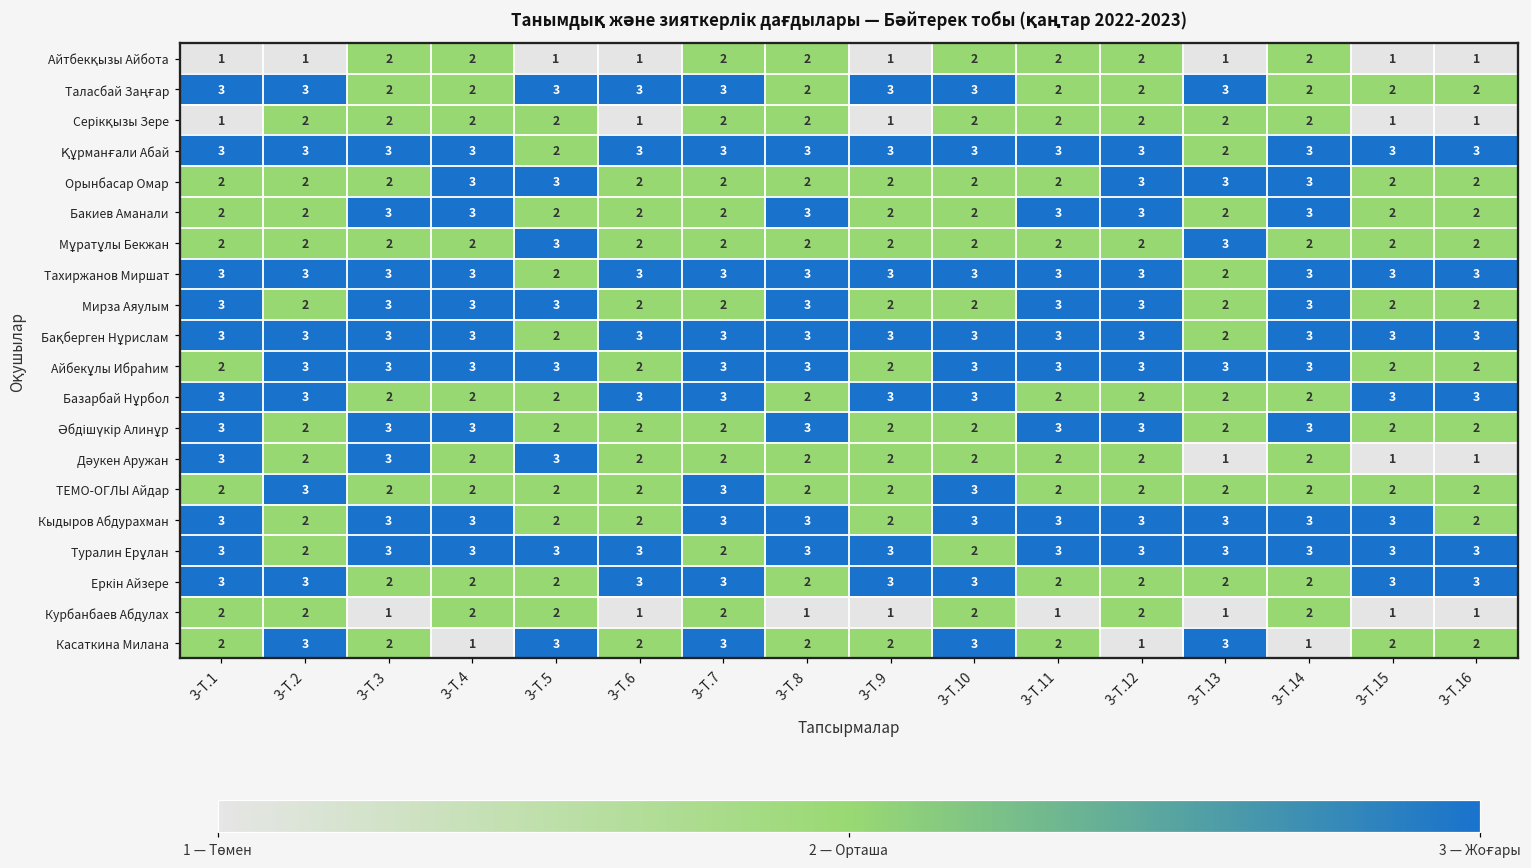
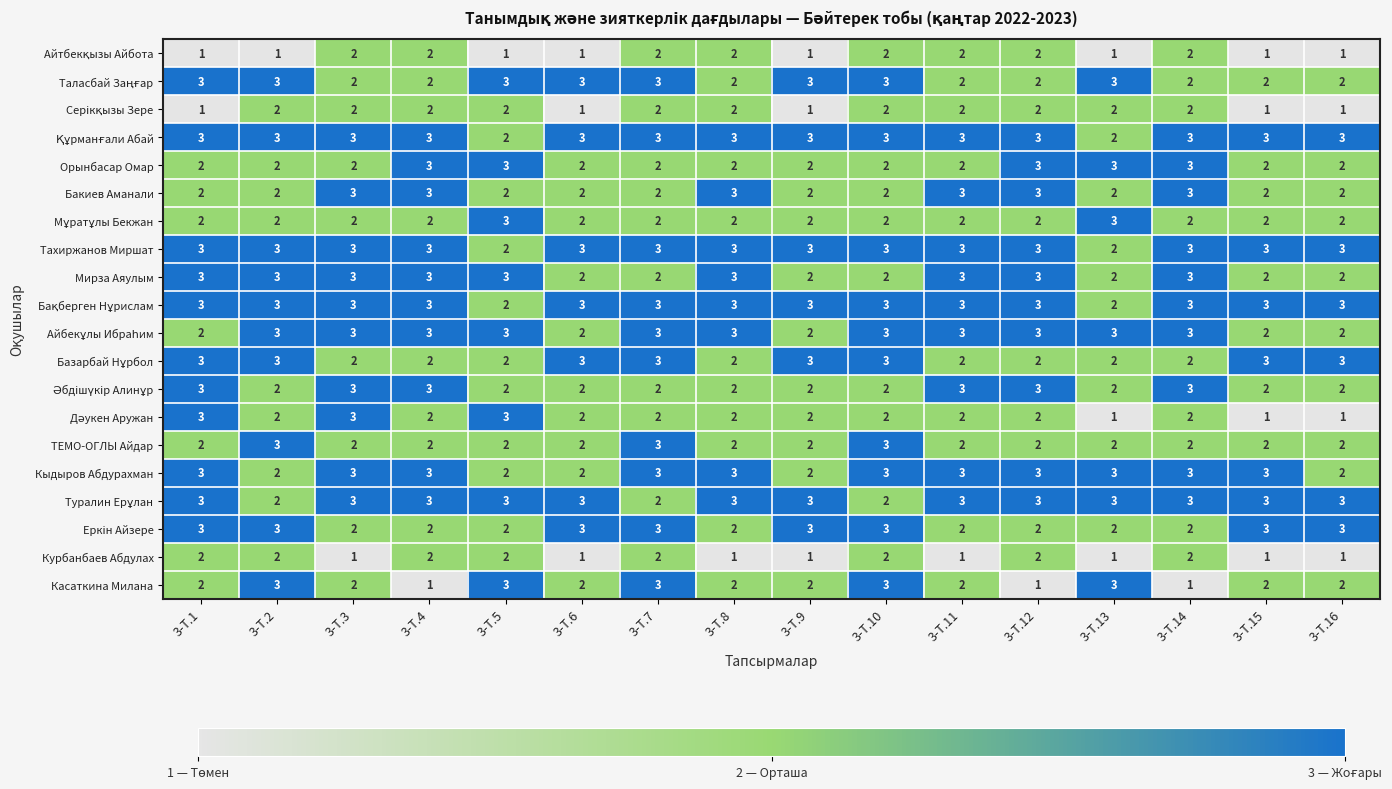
  {
    "Мирза Аяулым": {
      "3-Т.1": 3,
-     "3-Т.2": 2,
+     "3-Т.2": 3,
      "3-Т.3": 3,
      "3-Т.4": 3,
      "3-Т.5": 3,
      "3-Т.6": 2,
      "3-Т.7": 2,
      "3-Т.8": 3,
      "3-Т.9": 2,
      "3-Т.10": 2,
      "3-Т.11": 3,
      "3-Т.12": 3,
      "3-Т.13": 2,
      "3-Т.14": 3,
      "3-Т.15": 2,
      "3-Т.16": 2
    },
    "Әбдішүкір Алинұр": {
      "3-Т.1": 3,
      "3-Т.2": 2,
      "3-Т.3": 3,
      "3-Т.4": 3,
      "3-Т.5": 2,
      "3-Т.6": 2,
      "3-Т.7": 2,
-     "3-Т.8": 3,
+     "3-Т.8": 2,
      "3-Т.9": 2,
      "3-Т.10": 2,
      "3-Т.11": 3,
      "3-Т.12": 3,
      "3-Т.13": 2,
      "3-Т.14": 3,
      "3-Т.15": 2,
      "3-Т.16": 2
    }
  }
